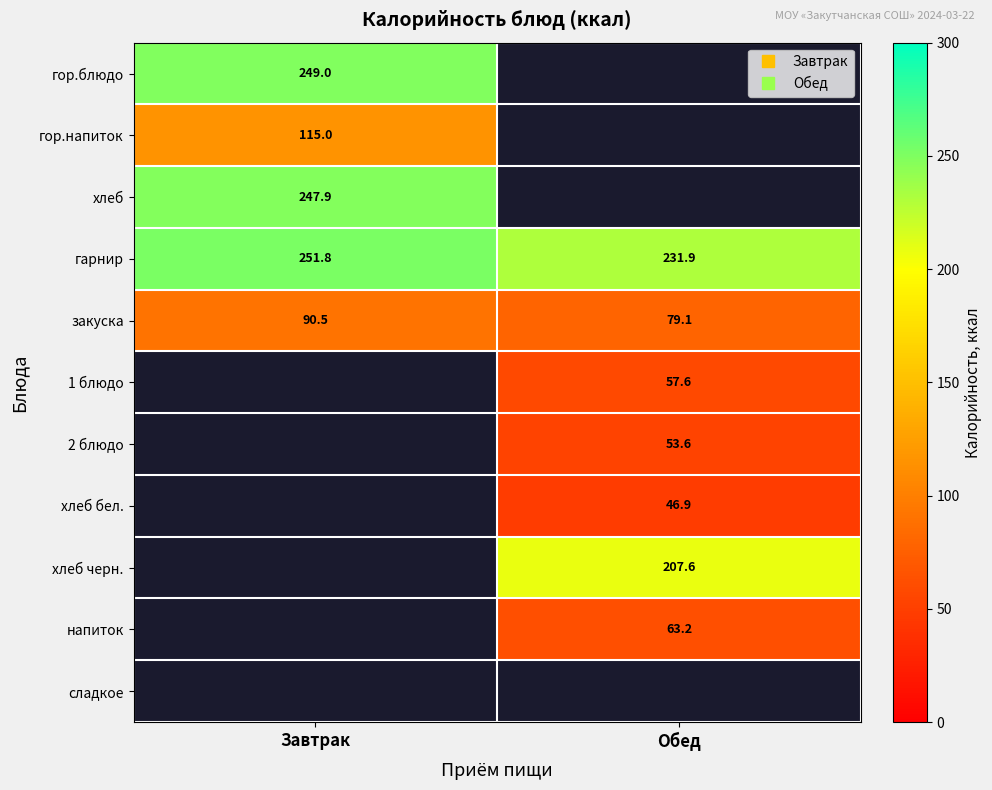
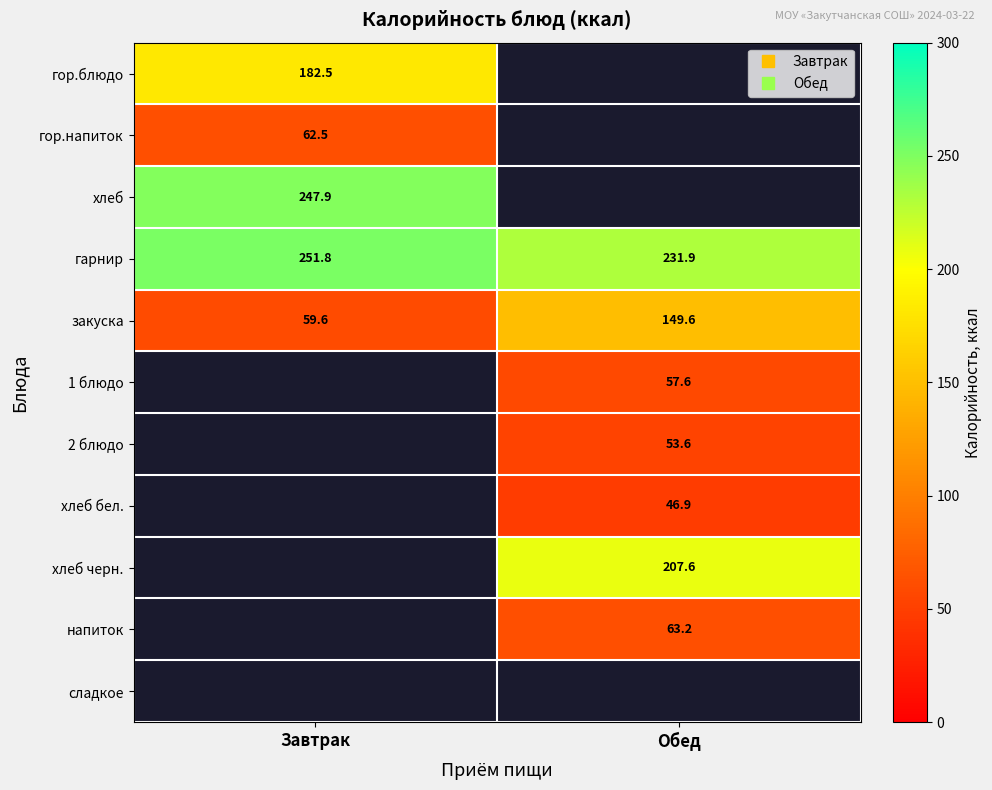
  {
    "гор.блюдо": {
-     "Завтрак": 249.0
+     "Завтрак": 182.5
    },
    "гор.напиток": {
-     "Завтрак": 115.0
+     "Завтрак": 62.5
    },
    "хлеб": {
      "Завтрак": 247.9
    },
    "гарнир": {
      "Завтрак": 251.8,
      "Обед": 231.9
    },
    "закуска": {
-     "Завтрак": 90.5,
-     "Обед": 79.1
+     "Завтрак": 59.6,
+     "Обед": 149.6
    },
    "1 блюдо": {
      "Обед": 57.6
    },
    "2 блюдо": {
      "Обед": 53.6
    },
    "хлеб бел.": {
      "Обед": 46.9
    },
    "хлеб черн.": {
      "Обед": 207.6
    },
    "напиток": {
      "Обед": 63.2
    }
  }
